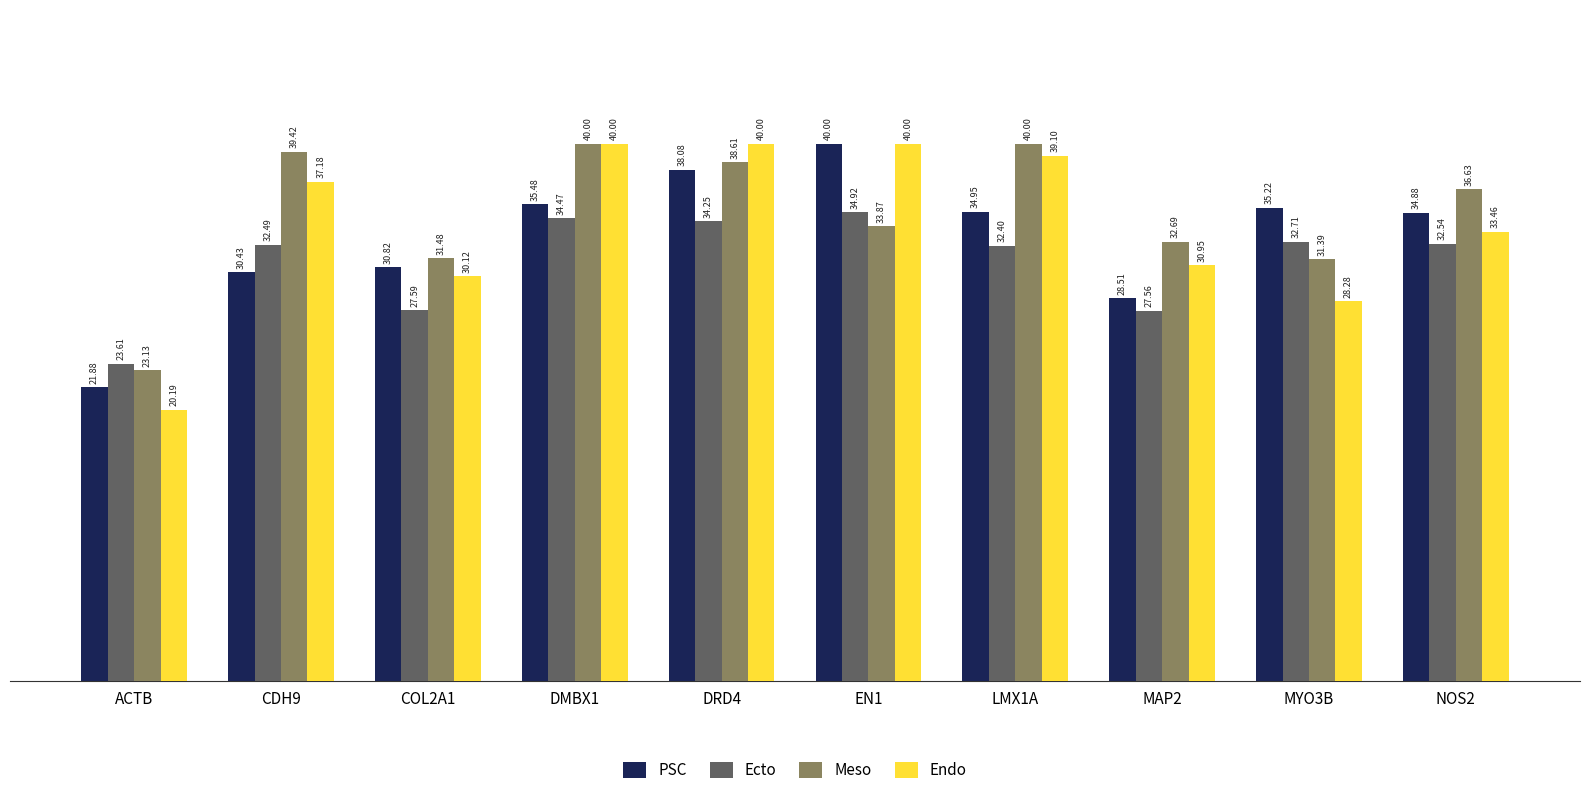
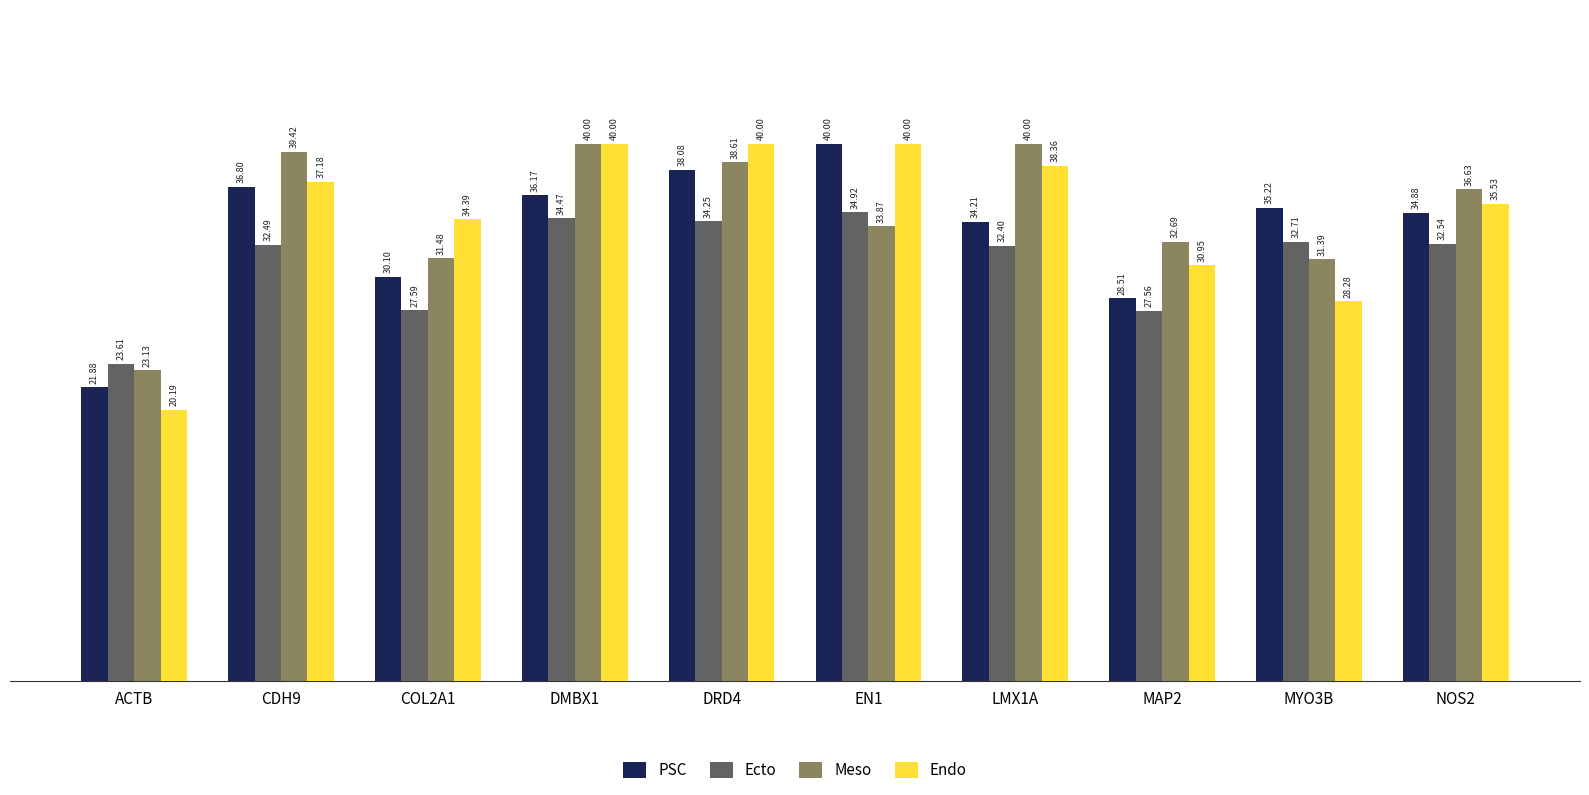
  {
    "PSC": {
      "ACTB": 21.88,
-     "CDH9": 30.43,
-     "COL2A1": 30.82,
-     "DMBX1": 35.48,
+     "CDH9": 36.80,
+     "COL2A1": 30.10,
+     "DMBX1": 36.17,
      "DRD4": 38.08,
      "EN1": 40.00,
-     "LMX1A": 34.95,
+     "LMX1A": 34.21,
      "MAP2": 28.51,
      "MYO3B": 35.22,
      "NOS2": 34.88
    },
    "Endo": {
      "ACTB": 20.19,
      "CDH9": 37.18,
-     "COL2A1": 30.12,
+     "COL2A1": 34.39,
      "DMBX1": 40.00,
      "DRD4": 40.00,
      "EN1": 40.00,
-     "LMX1A": 39.10,
+     "LMX1A": 38.36,
      "MAP2": 30.95,
      "MYO3B": 28.28,
-     "NOS2": 33.46
+     "NOS2": 35.53
    }
  }
